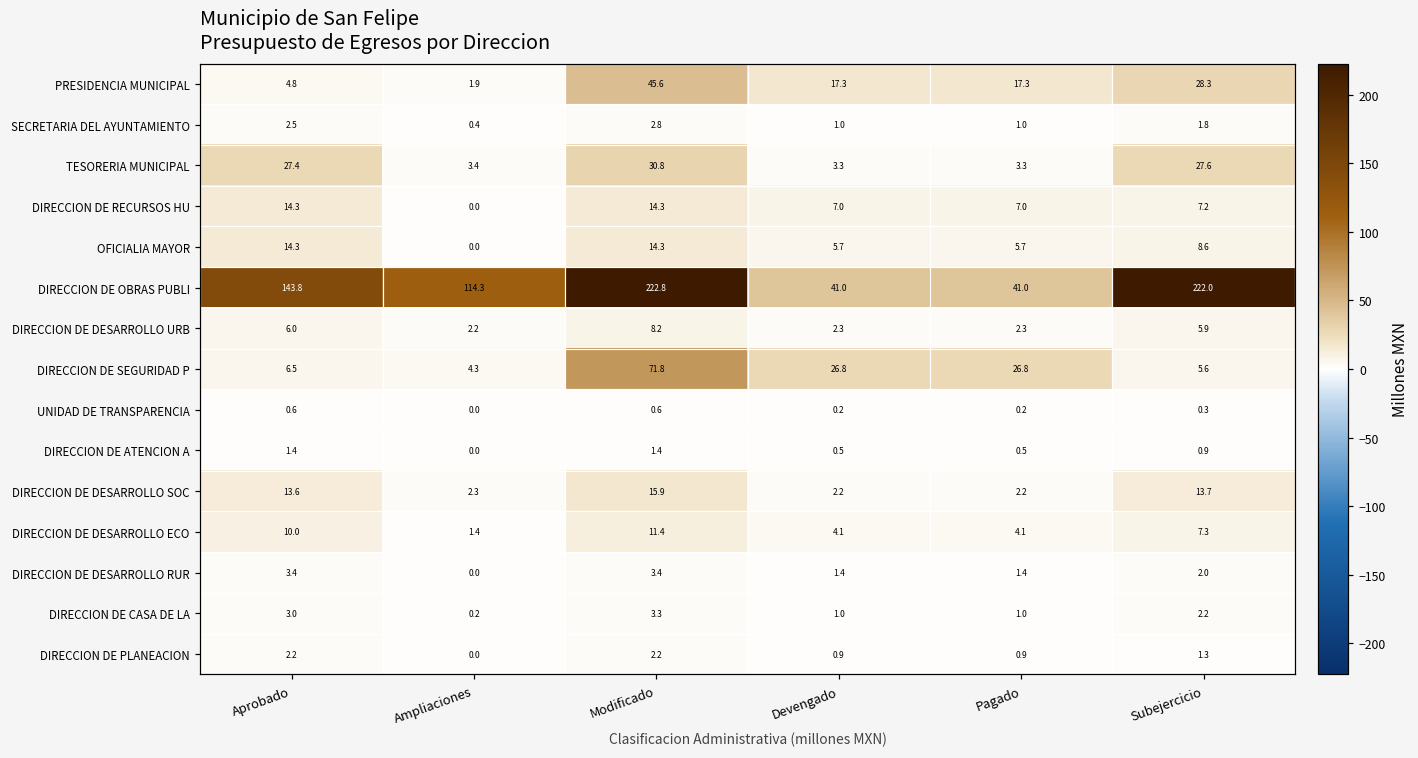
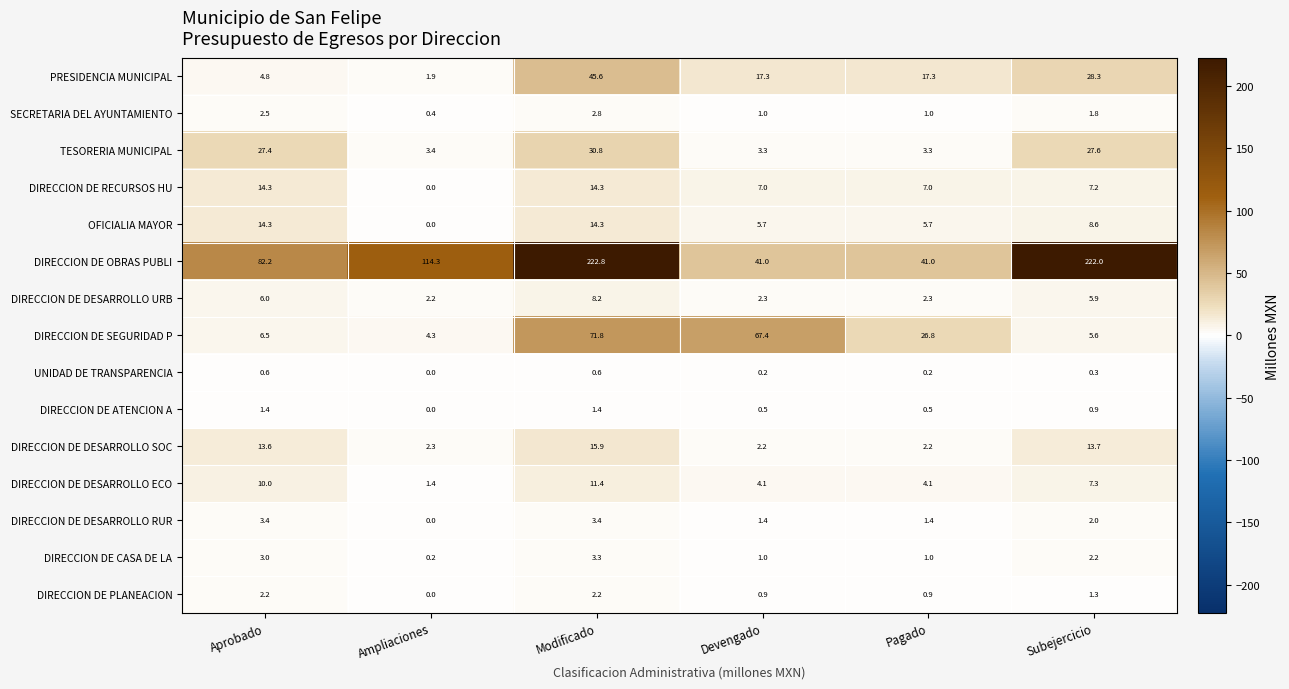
  {
    "PRESIDENCIA MUNICIPAL": {
      "Aprobado": 4.8,
      "Ampliaciones": 1.9,
      "Modificado": 45.6,
      "Devengado": 17.3,
      "Pagado": 17.3,
      "Subejercicio": 28.3
    },
    "SECRETARIA DEL AYUNTAMIENTO": {
      "Aprobado": 2.5,
      "Ampliaciones": 0.4,
      "Modificado": 2.8,
      "Devengado": 1.0,
      "Pagado": 1.0,
      "Subejercicio": 1.8
    },
    "TESORERIA MUNICIPAL": {
      "Aprobado": 27.4,
      "Ampliaciones": 3.4,
      "Modificado": 30.8,
      "Devengado": 3.3,
      "Pagado": 3.3,
      "Subejercicio": 27.6
    },
    "DIRECCION DE RECURSOS HU": {
      "Aprobado": 14.3,
      "Ampliaciones": 0.0,
      "Modificado": 14.3,
      "Devengado": 7.0,
      "Pagado": 7.0,
      "Subejercicio": 7.2
    },
    "OFICIALIA MAYOR": {
      "Aprobado": 14.3,
      "Ampliaciones": 0.0,
      "Modificado": 14.3,
      "Devengado": 5.7,
      "Pagado": 5.7,
      "Subejercicio": 8.6
    },
    "DIRECCION DE OBRAS PUBLI": {
-     "Aprobado": 143.8,
+     "Aprobado": 82.2,
      "Ampliaciones": 114.3,
      "Modificado": 222.8,
      "Devengado": 41.0,
      "Pagado": 41.0,
      "Subejercicio": 222.0
    },
    "DIRECCION DE DESARROLLO URB": {
      "Aprobado": 6.0,
      "Ampliaciones": 2.2,
      "Modificado": 8.2,
      "Devengado": 2.3,
      "Pagado": 2.3,
      "Subejercicio": 5.9
    },
    "DIRECCION DE SEGURIDAD P": {
      "Aprobado": 6.5,
      "Ampliaciones": 4.3,
      "Modificado": 71.8,
-     "Devengado": 26.8,
+     "Devengado": 67.4,
      "Pagado": 26.8,
      "Subejercicio": 5.6
    },
    "UNIDAD DE TRANSPARENCIA": {
      "Aprobado": 0.6,
      "Ampliaciones": 0.0,
      "Modificado": 0.6,
      "Devengado": 0.2,
      "Pagado": 0.2,
      "Subejercicio": 0.3
    },
    "DIRECCION DE ATENCION A": {
      "Aprobado": 1.4,
      "Ampliaciones": 0.0,
      "Modificado": 1.4,
      "Devengado": 0.5,
      "Pagado": 0.5,
      "Subejercicio": 0.9
    },
    "DIRECCION DE DESARROLLO SOC": {
      "Aprobado": 13.6,
      "Ampliaciones": 2.3,
      "Modificado": 15.9,
      "Devengado": 2.2,
      "Pagado": 2.2,
      "Subejercicio": 13.7
    },
    "DIRECCION DE DESARROLLO ECO": {
      "Aprobado": 10.0,
      "Ampliaciones": 1.4,
      "Modificado": 11.4,
      "Devengado": 4.1,
      "Pagado": 4.1,
      "Subejercicio": 7.3
    },
    "DIRECCION DE DESARROLLO RUR": {
      "Aprobado": 3.4,
      "Ampliaciones": 0.0,
      "Modificado": 3.4,
      "Devengado": 1.4,
      "Pagado": 1.4,
      "Subejercicio": 2.0
    },
    "DIRECCION DE CASA DE LA": {
      "Aprobado": 3.0,
      "Ampliaciones": 0.2,
      "Modificado": 3.3,
      "Devengado": 1.0,
      "Pagado": 1.0,
      "Subejercicio": 2.2
    },
    "DIRECCION DE PLANEACION": {
      "Aprobado": 2.2,
      "Ampliaciones": 0.0,
      "Modificado": 2.2,
      "Devengado": 0.9,
      "Pagado": 0.9,
      "Subejercicio": 1.3
    }
  }
